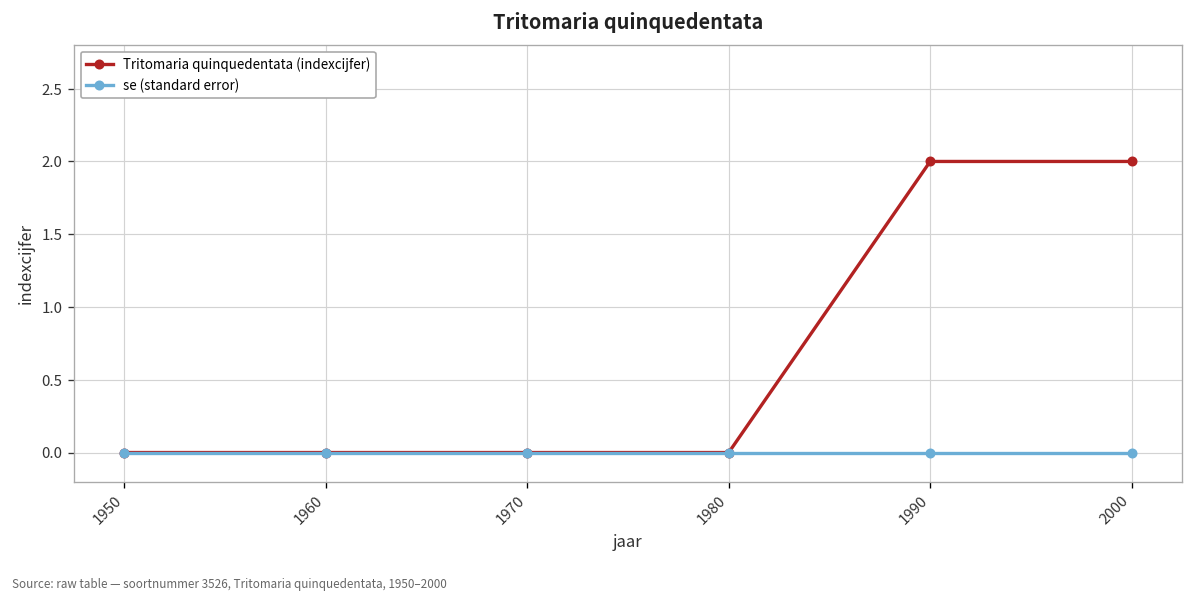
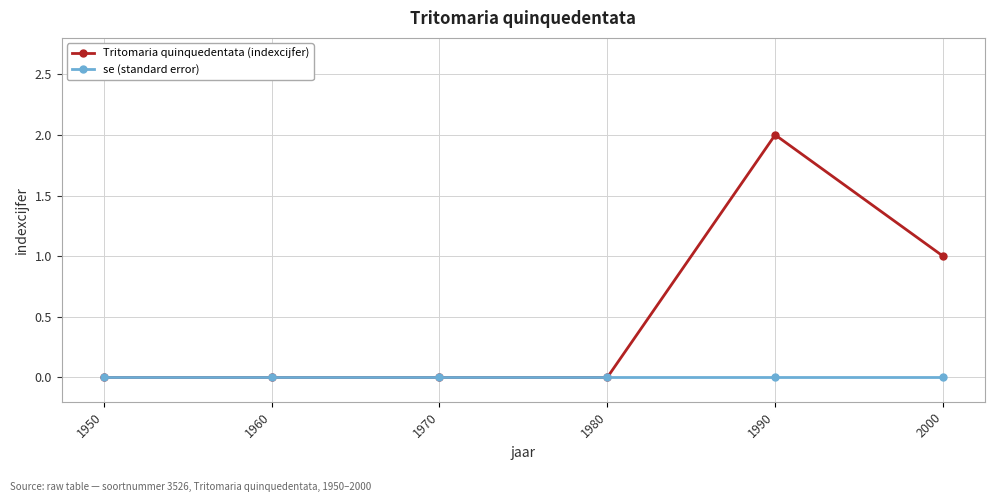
  {
    "Tritomaria quinquedentata (indexcijfer)": {
      "1990": 2,
-     "2000": 2
+     "2000": 1
    },
    "se (standard error)": {
      "1990": 0,
      "2000": 0
    }
  }
